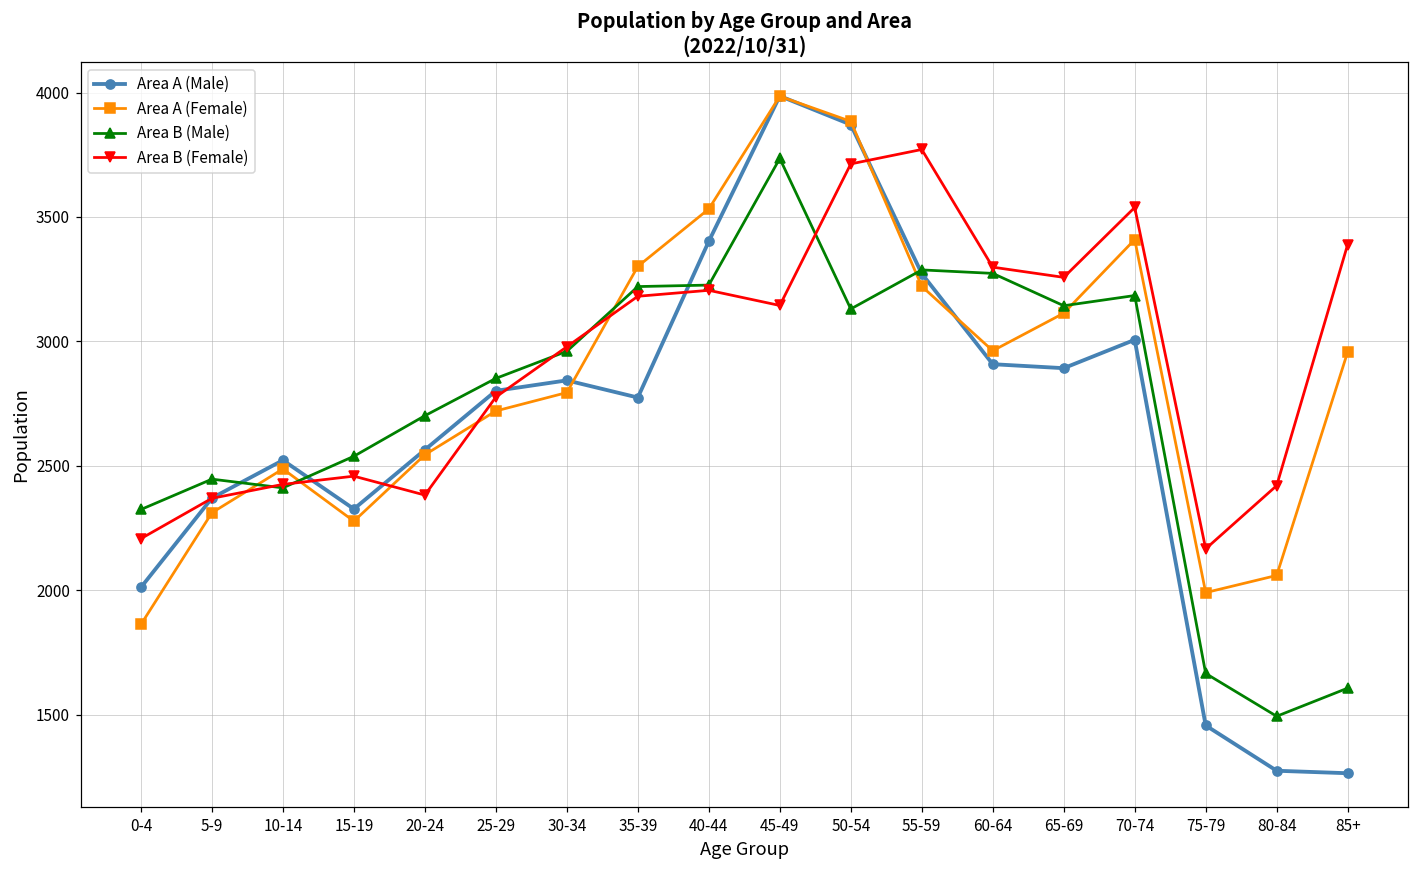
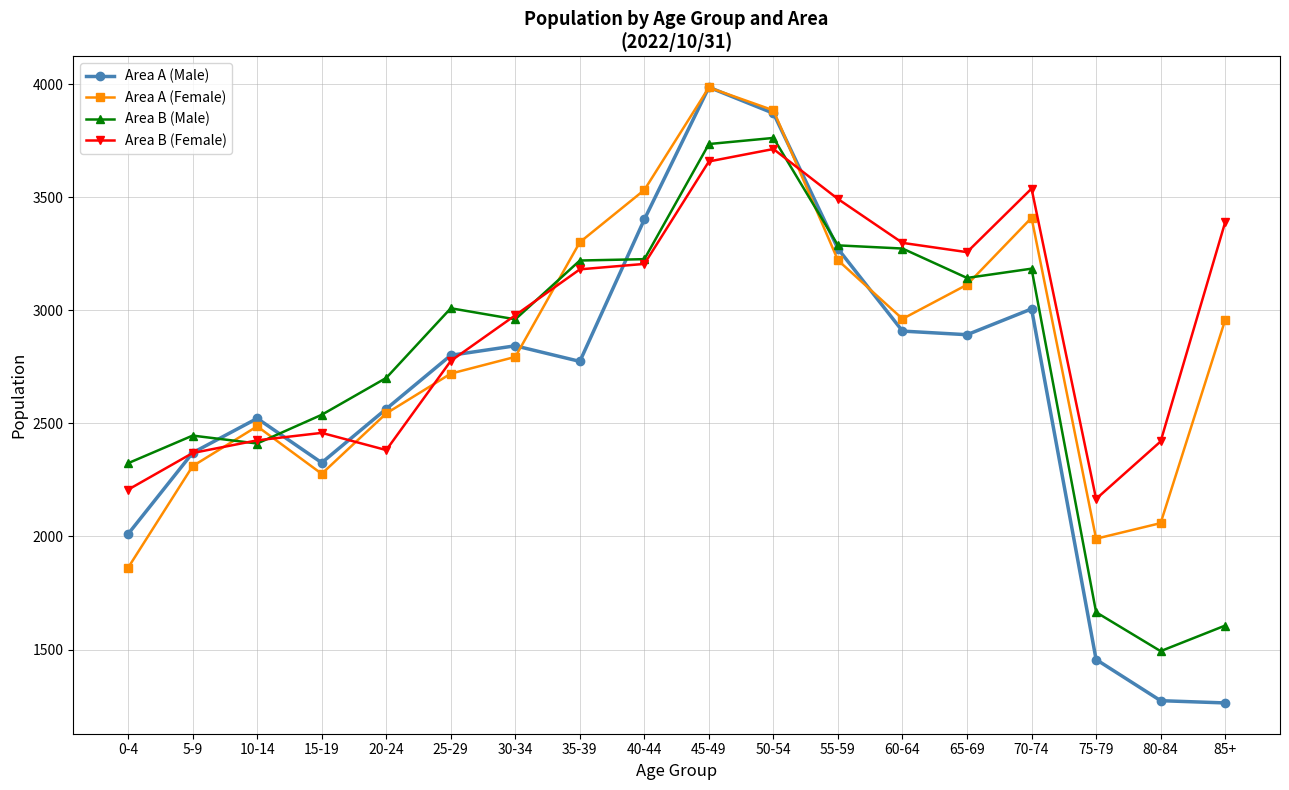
  {
    "Area A (Male)": {
      "0-4": 2010,
      "10-14": 2520,
      "15-19": 2330,
      "20-24": 2560,
      "25-29": 2800,
      "30-34": 2840,
      "35-39": 2770,
      "40-44": 3400,
      "50-54": 3870,
      "55-59": 3270,
      "60-64": 2910,
      "65-69": 2890,
      "70-74": 3010,
      "75-79": 1460,
      "80-84": 1270,
      "85+": 1260
    },
    "Area A (Female)": {
      "0-4": 1860,
      "5-9": 2310,
      "10-14": 2490,
      "15-19": 2280,
      "20-24": 2540,
      "25-29": 2720,
      "30-34": 2790,
      "35-39": 3300,
      "40-44": 3530,
      "50-54": 3880,
      "55-59": 3220,
      "60-64": 2960,
      "65-69": 3110,
      "70-74": 3410,
      "75-79": 1990,
      "80-84": 2060,
      "85+": 2960
    },
    "Area B (Male)": {
      "0-4": 2320,
      "5-9": 2450,
      "10-14": 2410,
      "15-19": 2540,
      "20-24": 2700,
-     "25-29": 2850,
+     "25-29": 3010,
      "30-34": 2960,
      "35-39": 3220,
      "40-44": 3230,
      "45-49": 3740,
-     "50-54": 3130,
+     "50-54": 3760,
      "55-59": 3290,
      "60-64": 3270,
      "65-69": 3140,
      "70-74": 3180,
      "75-79": 1670,
      "80-84": 1490,
      "85+": 1610
    },
    "Area B (Female)": {
      "0-4": 2210,
      "10-14": 2430,
      "15-19": 2460,
      "20-24": 2380,
      "25-29": 2780,
      "30-34": 2980,
      "35-39": 3180,
      "40-44": 3210,
-     "45-49": 3140,
+     "45-49": 3660,
      "50-54": 3710,
-     "55-59": 3770,
+     "55-59": 3490,
      "60-64": 3300,
      "65-69": 3260,
      "70-74": 3540,
      "75-79": 2170,
      "80-84": 2420,
      "85+": 3390
    }
  }
